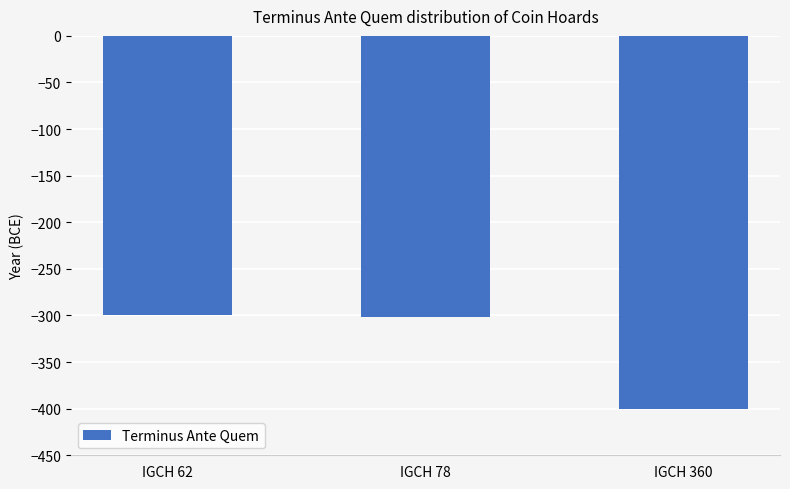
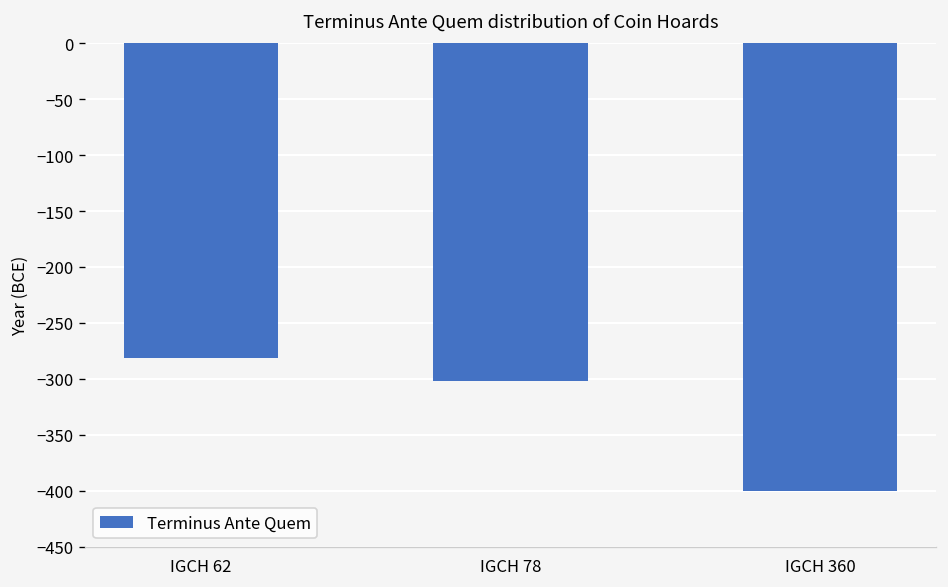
  {
-   "IGCH 62": -300,
+   "IGCH 62": -280,
    "IGCH 78": -300,
    "IGCH 360": -400
  }
